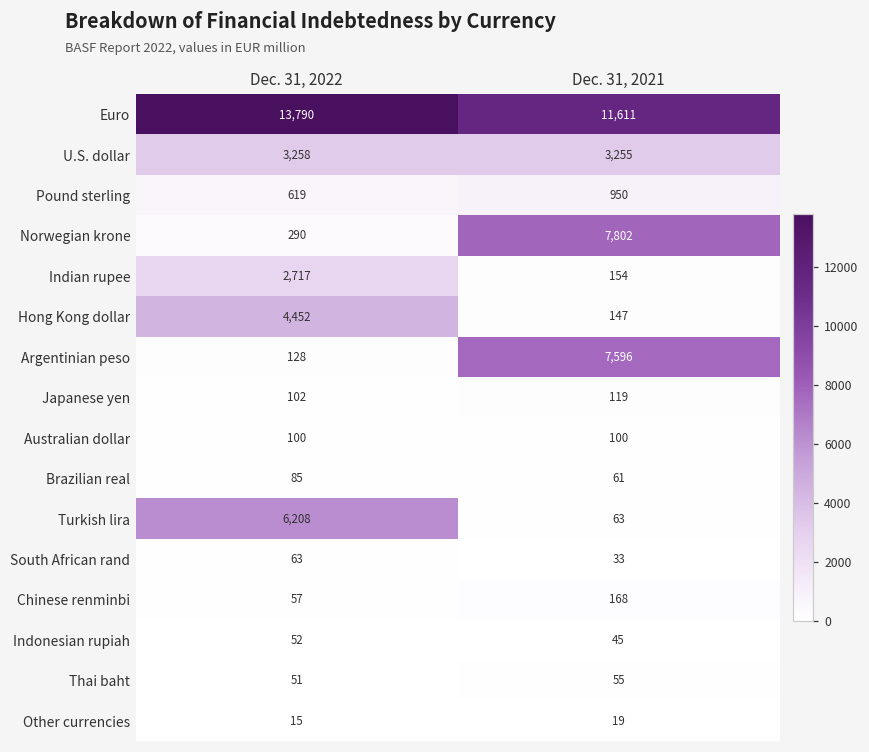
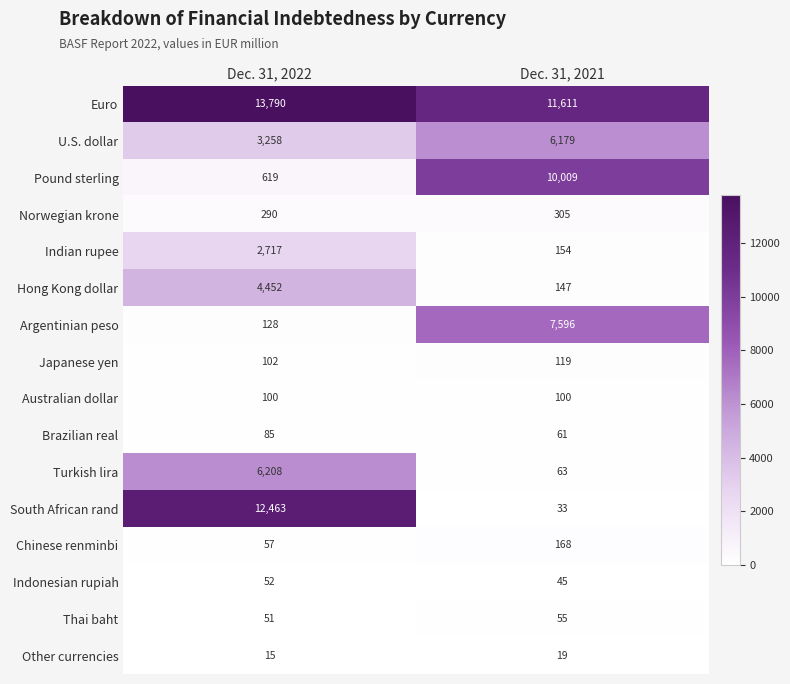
  {
    "Euro": {
      "Dec. 31, 2022": "13,790",
      "Dec. 31, 2021": "11,611"
    },
    "U.S. dollar": {
      "Dec. 31, 2022": "3,258",
-     "Dec. 31, 2021": "3,255"
+     "Dec. 31, 2021": "6,179"
    },
    "Pound sterling": {
      "Dec. 31, 2022": "619",
-     "Dec. 31, 2021": "950"
+     "Dec. 31, 2021": "10,009"
    },
    "Norwegian krone": {
      "Dec. 31, 2022": "290",
-     "Dec. 31, 2021": "7,802"
+     "Dec. 31, 2021": "305"
    },
    "Indian rupee": {
      "Dec. 31, 2022": "2,717",
      "Dec. 31, 2021": "154"
    },
    "Hong Kong dollar": {
      "Dec. 31, 2022": "4,452",
      "Dec. 31, 2021": "147"
    },
    "Argentinian peso": {
      "Dec. 31, 2022": "128",
      "Dec. 31, 2021": "7,596"
    },
    "Japanese yen": {
      "Dec. 31, 2022": "102",
      "Dec. 31, 2021": "119"
    },
    "Australian dollar": {
      "Dec. 31, 2022": "100",
      "Dec. 31, 2021": "100"
    },
    "Brazilian real": {
      "Dec. 31, 2022": "85",
      "Dec. 31, 2021": "61"
    },
    "Turkish lira": {
      "Dec. 31, 2022": "6,208",
      "Dec. 31, 2021": "63"
    },
    "South African rand": {
-     "Dec. 31, 2022": "63",
+     "Dec. 31, 2022": "12,463",
      "Dec. 31, 2021": "33"
    },
    "Chinese renminbi": {
      "Dec. 31, 2022": "57",
      "Dec. 31, 2021": "168"
    },
    "Indonesian rupiah": {
      "Dec. 31, 2022": "52",
      "Dec. 31, 2021": "45"
    },
    "Thai baht": {
      "Dec. 31, 2022": "51",
      "Dec. 31, 2021": "55"
    },
    "Other currencies": {
      "Dec. 31, 2022": "15",
      "Dec. 31, 2021": "19"
    }
  }
